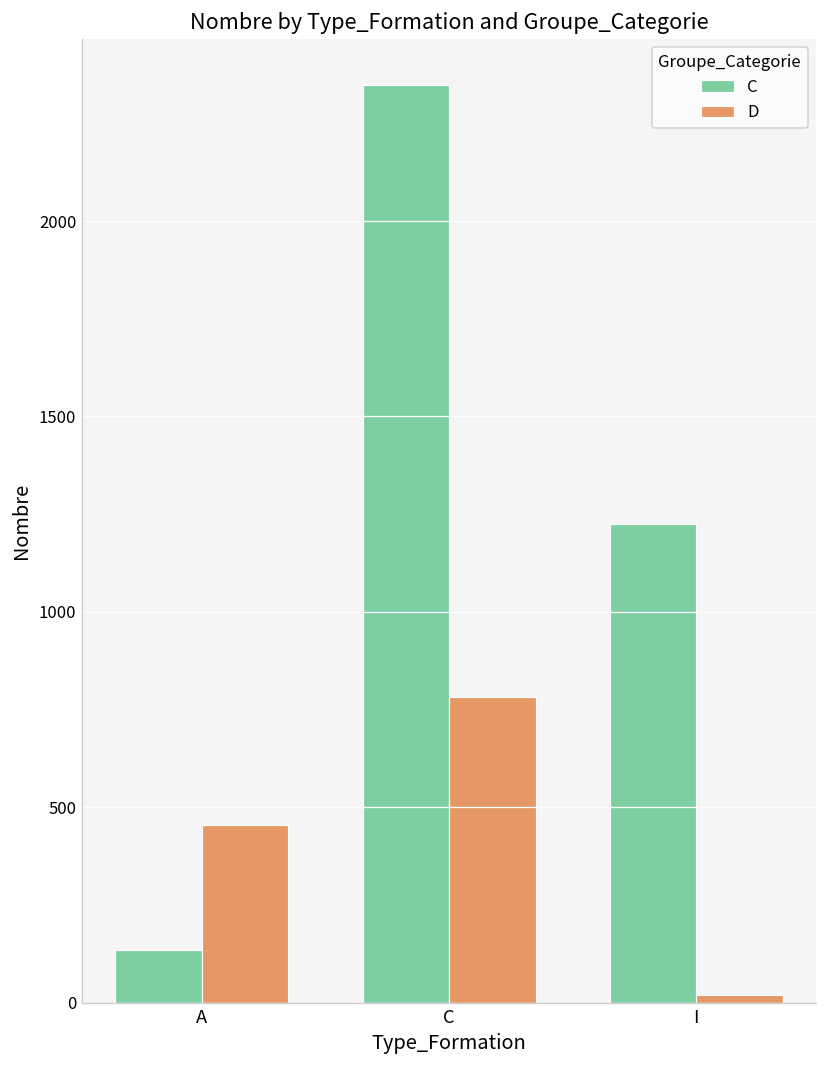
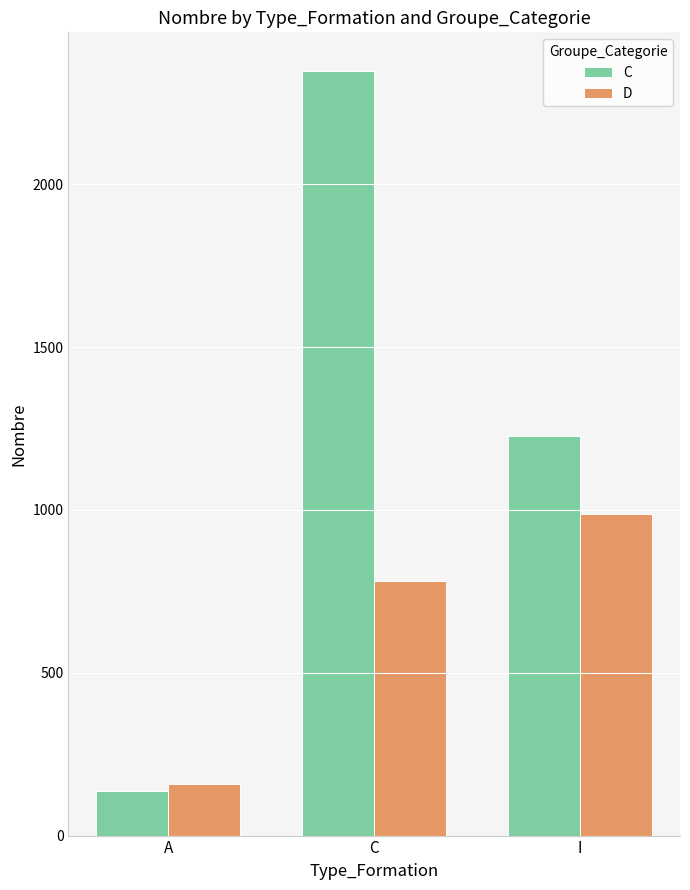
  {
    "C": {
      "A": 140,
      "C": 2350,
      "I": 1230
    },
    "D": {
-     "A": 450,
+     "A": 160,
      "C": 780,
-     "I": 20
+     "I": 990
    }
  }
